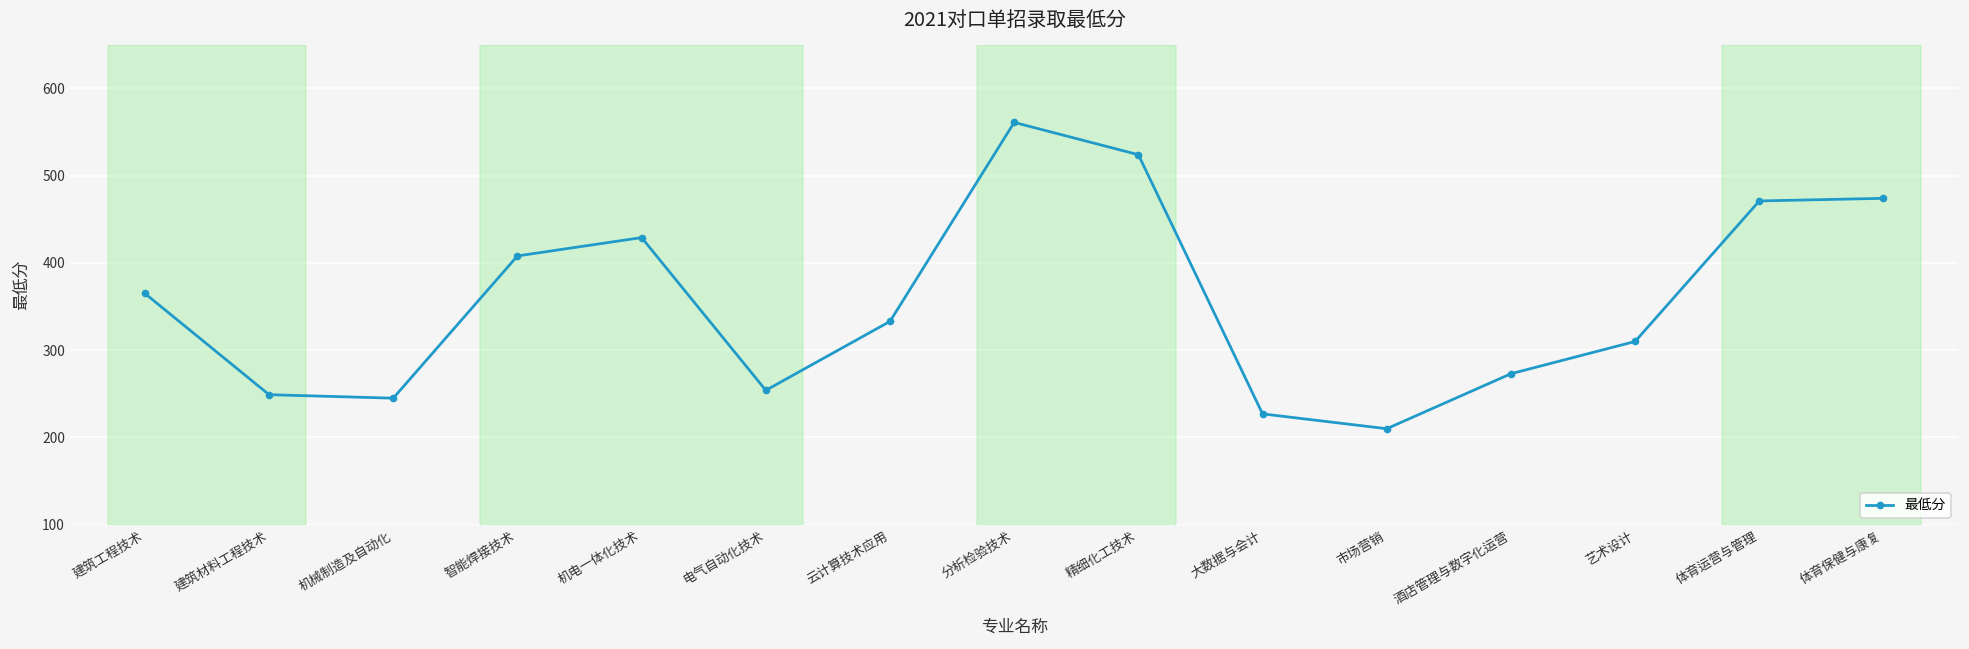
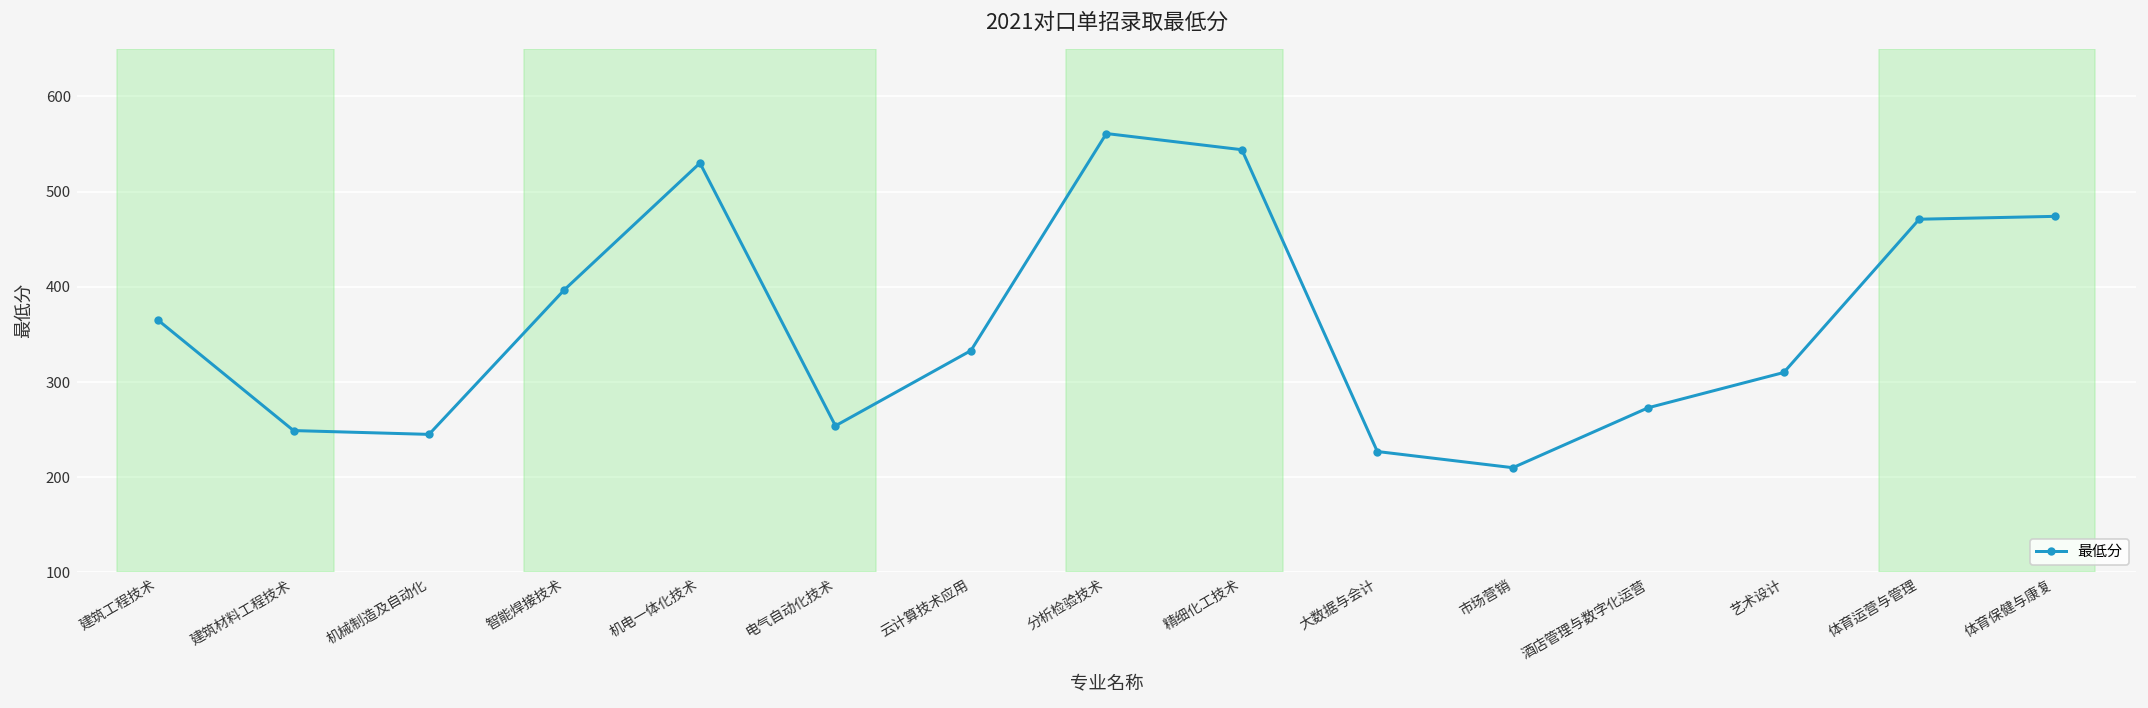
  {
    "建筑工程技术": 370,
    "建筑材料工程技术": 250,
    "机械制造及自动化": 250,
-   "智能焊接技术": 410,
-   "机电一体化技术": 430,
+   "智能焊接技术": 400,
+   "机电一体化技术": 530,
    "电气自动化技术": 250,
    "云计算技术应用": 330,
    "分析检验技术": 560,
-   "精细化工技术": 520,
+   "精细化工技术": 540,
    "大数据与会计": 230,
    "市场营销": 210,
    "酒店管理与数字化运营": 270,
    "艺术设计": 310,
    "体育运营与管理": 470,
    "体育保健与康复": 470
  }
